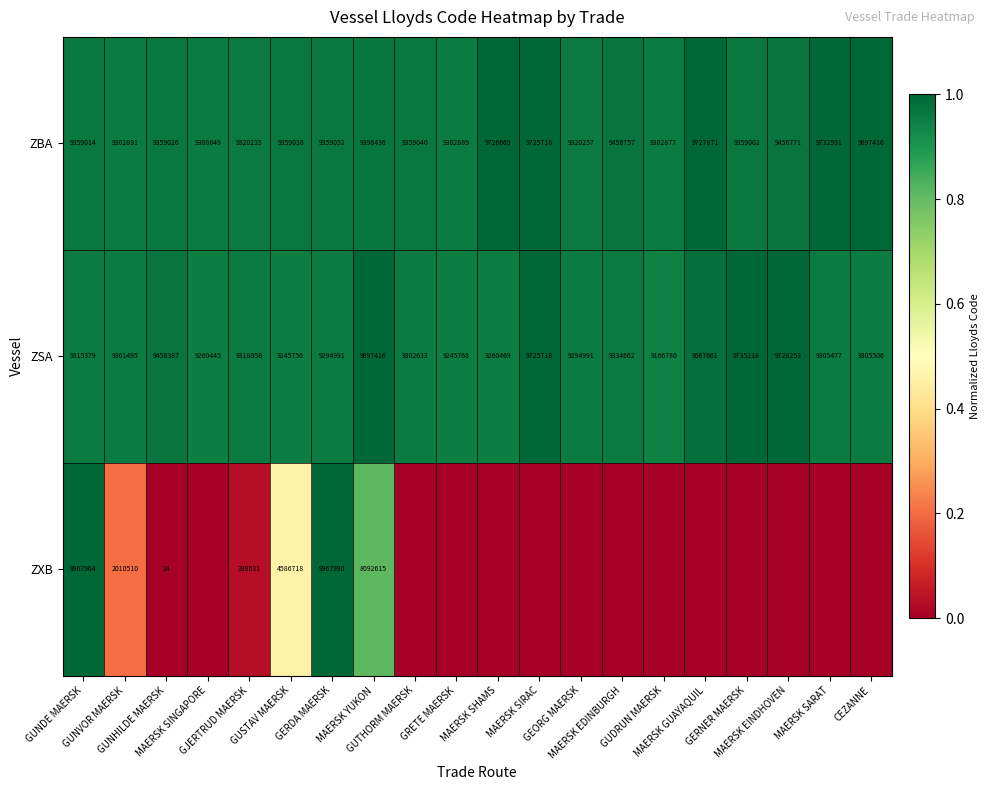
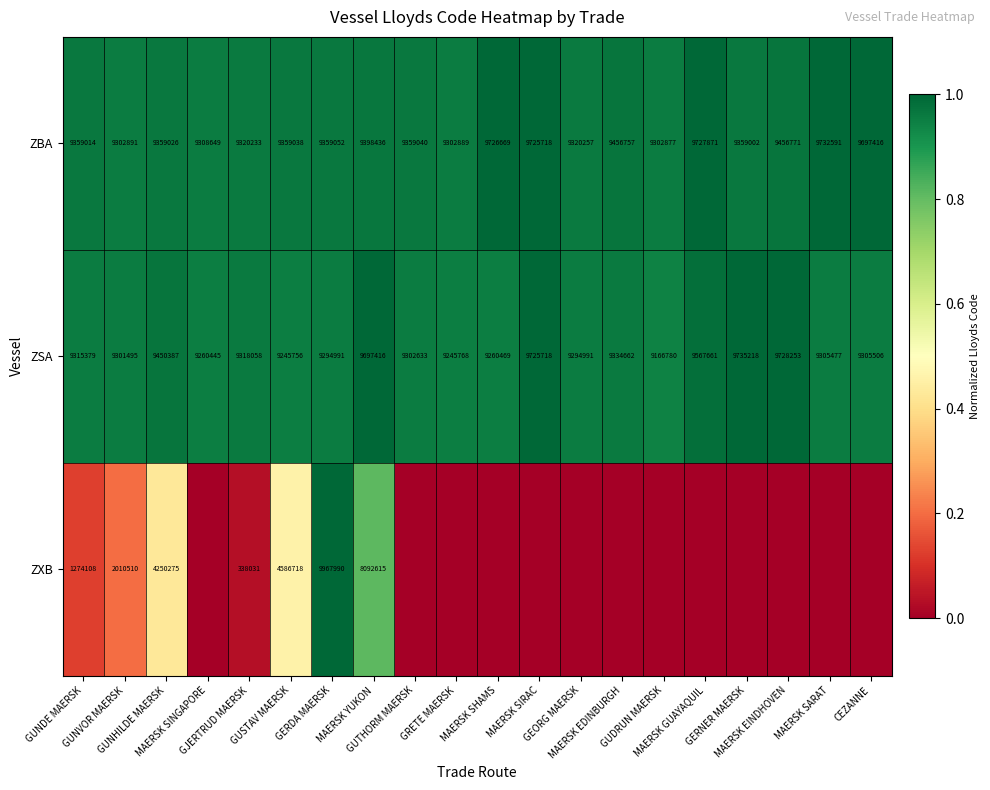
  {
    "ZBA": {
      "GUNDE MAERSK": 9359014,
      "GUNVOR MAERSK": 9302891,
      "GUNHILDE MAERSK": 9359026,
      "MAERSK SINGAPORE": 9308649,
      "GJERTRUD MAERSK": 9320233,
      "GUSTAV MAERSK": 9359038,
      "GERDA MAERSK": 9359052,
      "MAERSK YUKON": 9398436,
      "GUTHORM MAERSK": 9359040,
      "GRETE MAERSK": 9302889,
      "MAERSK SHAMS": 9726669,
      "MAERSK SIRAC": 9725718,
      "GEORG MAERSK": 9320257,
      "MAERSK EDINBURGH": 9456757,
      "GUDRUN MAERSK": 9302877,
      "MAERSK GUAYAQUIL": 9727871,
      "GERNER MAERSK": 9359002,
      "MAERSK EINDHOVEN": 9456771,
      "MAERSK SARAT": 9732591,
      "CEZANNE": 9697416
    },
    "ZSA": {
      "GUNDE MAERSK": 9315379,
      "GUNVOR MAERSK": 9301495,
      "GUNHILDE MAERSK": 9450387,
      "MAERSK SINGAPORE": 9260445,
      "GJERTRUD MAERSK": 9318058,
      "GUSTAV MAERSK": 9245756,
      "GERDA MAERSK": 9294991,
      "MAERSK YUKON": 9697416,
      "GUTHORM MAERSK": 9302633,
      "GRETE MAERSK": 9245768,
      "MAERSK SHAMS": 9260469,
      "MAERSK SIRAC": 9725718,
      "GEORG MAERSK": 9294991,
      "MAERSK EDINBURGH": 9334662,
      "GUDRUN MAERSK": 9166780,
      "MAERSK GUAYAQUIL": 9567661,
      "GERNER MAERSK": 9735218,
      "MAERSK EINDHOVEN": 9728253,
      "MAERSK SARAT": 9305477,
      "CEZANNE": 9305506
    },
    "ZXB": {
-     "GUNDE MAERSK": 9967964,
+     "GUNDE MAERSK": 1274108,
      "GUNVOR MAERSK": 2010510,
-     "GUNHILDE MAERSK": 24,
+     "GUNHILDE MAERSK": 4250275,
      "GJERTRUD MAERSK": 338031,
      "GUSTAV MAERSK": 4586718,
      "GERDA MAERSK": 9967990,
      "MAERSK YUKON": 8092615
    }
  }
